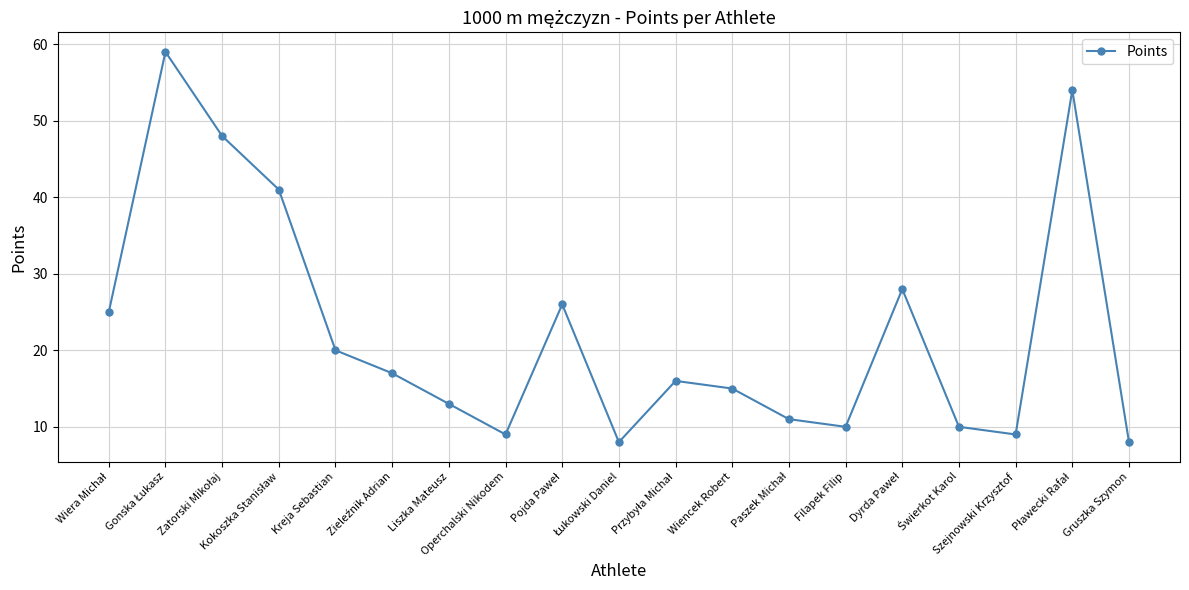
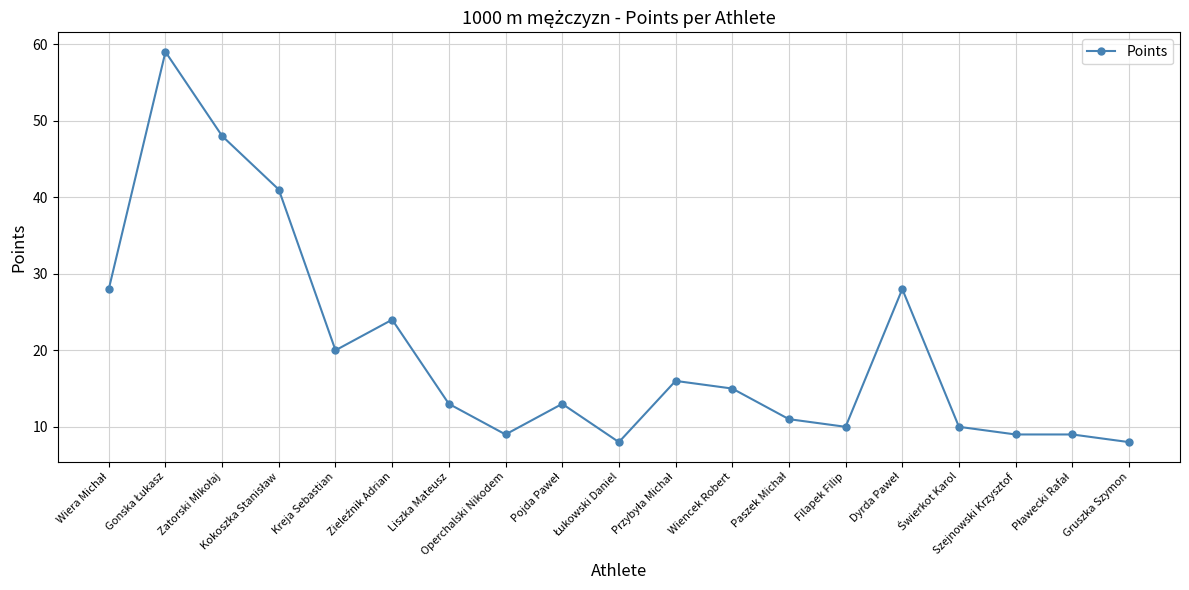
  {
-   "Wiera Michał": 25,
+   "Wiera Michał": 28,
    "Gonska Łukasz": 59,
    "Zatorski Mikołaj": 48,
    "Kokoszka Stanisław": 41,
    "Kreja Sebastian": 20,
-   "Zieleźnik Adrian": 17,
+   "Zieleźnik Adrian": 24,
    "Liszka Mateusz": 13,
    "Operchalski Nikodem": 9,
-   "Pojda Paweł": 26,
+   "Pojda Paweł": 13,
    "Łukowski Daniel": 8,
    "Przybyła Michał": 16,
    "Wiencek Robert": 15,
    "Paszek Michał": 11,
    "Filapek Filip": 10,
    "Dyrda Paweł": 28,
    "Świerkot Karol": 10,
    "Szejnowski Krzysztof": 9,
-   "Pławecki Rafał": 54,
+   "Pławecki Rafał": 9,
    "Gruszka Szymon": 8
  }
